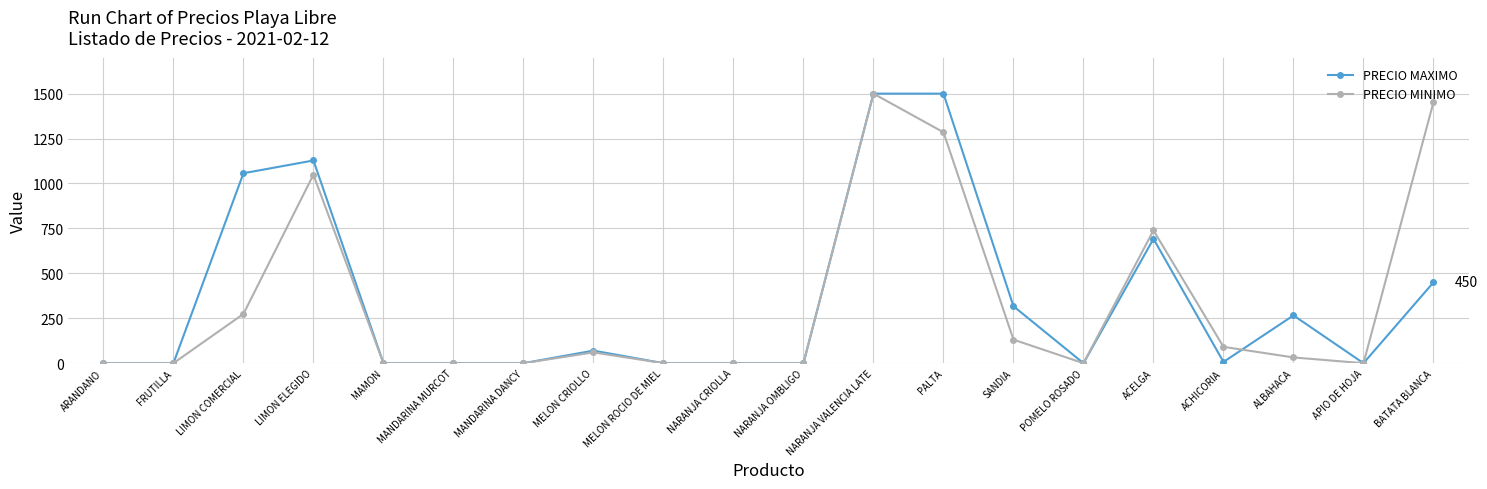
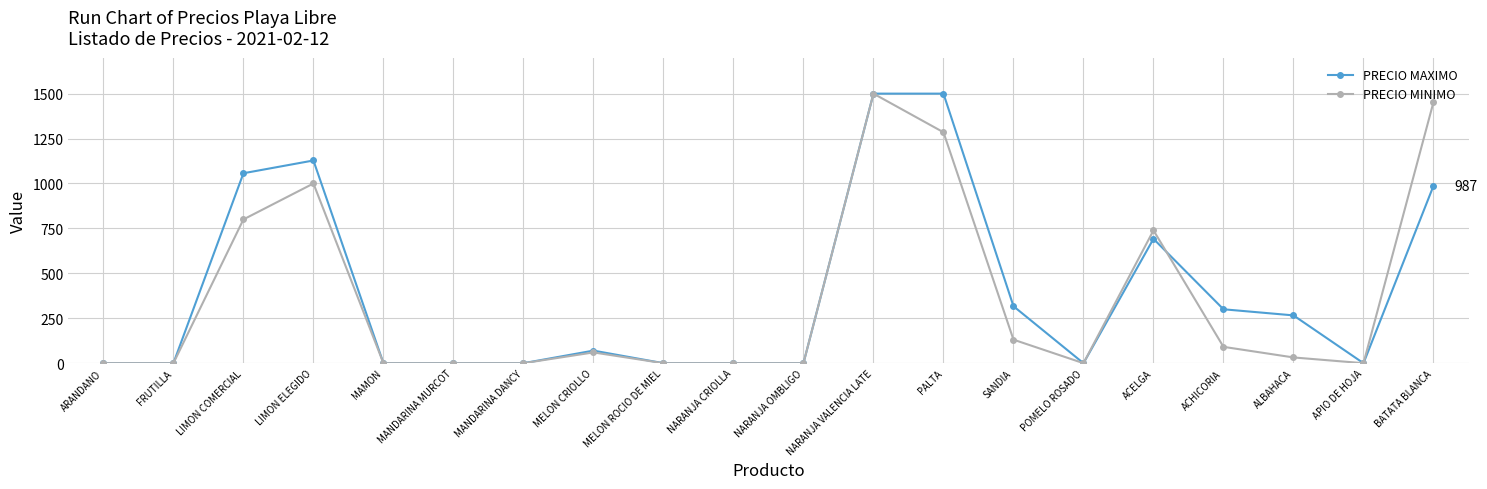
  {
    "PRECIO MAXIMO": {
-     "ACHICORIA": 10,
-     "BATATA BLANCA": 450
+     "ACHICORIA": 300,
+     "BATATA BLANCA": 987
    },
    "PRECIO MINIMO": {
-     "LIMON COMERCIAL": 270,
-     "LIMON ELEGIDO": 1050,
+     "LIMON COMERCIAL": 800,
+     "LIMON ELEGIDO": 1000,
      "PALTA": 1290,
      "SANDIA": 130,
      "ACELGA": 740,
      "ACHICORIA": 90,
      "ALBAHACA": 30,
      "BATATA BLANCA": 1450
    }
  }
